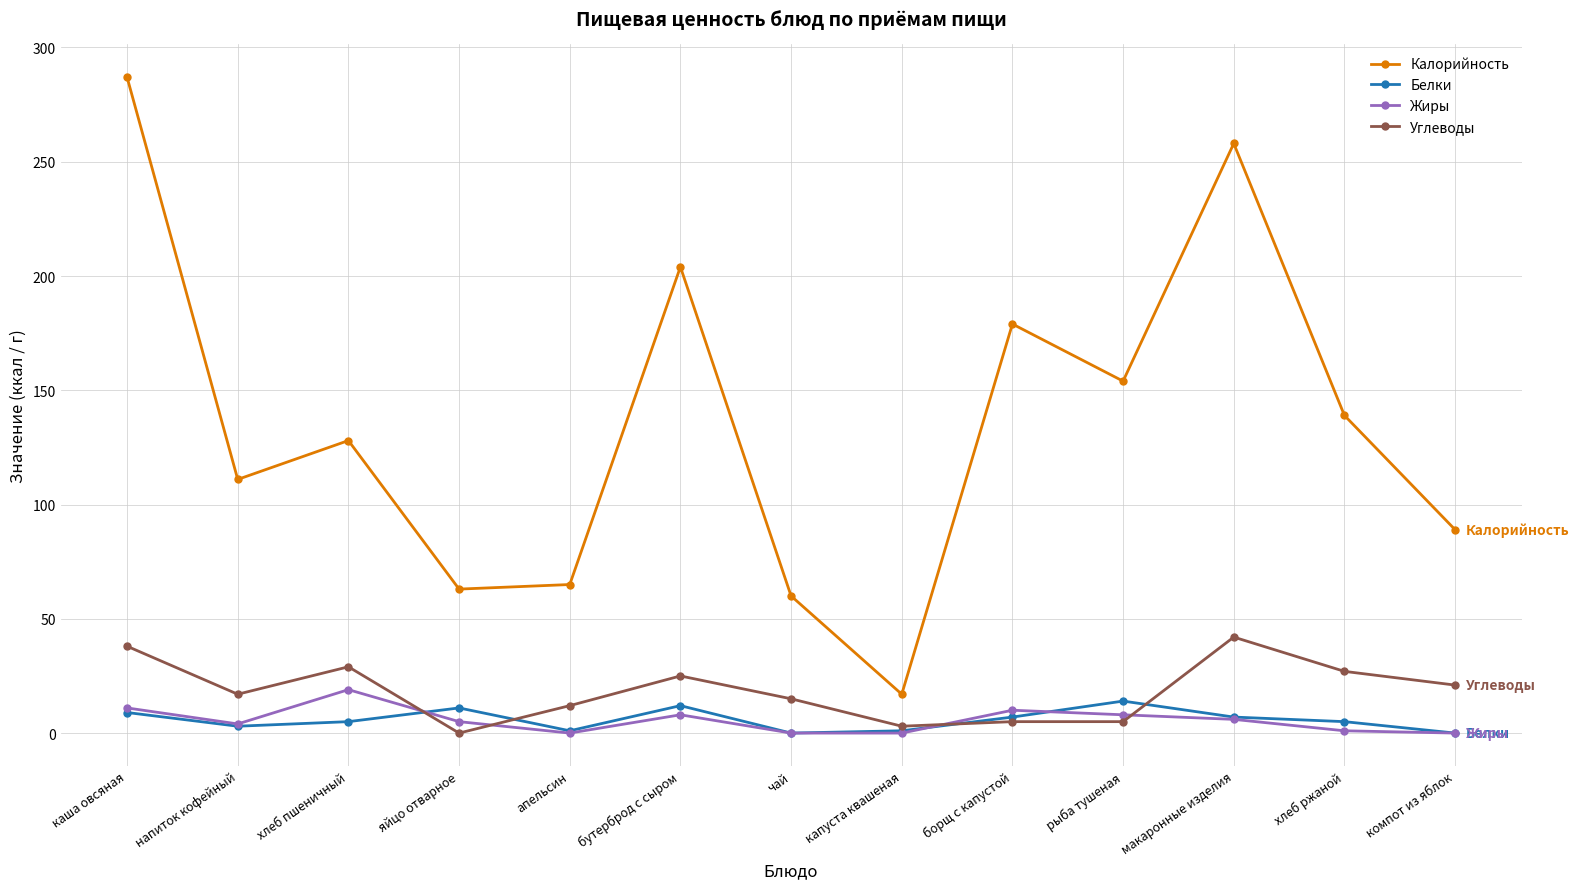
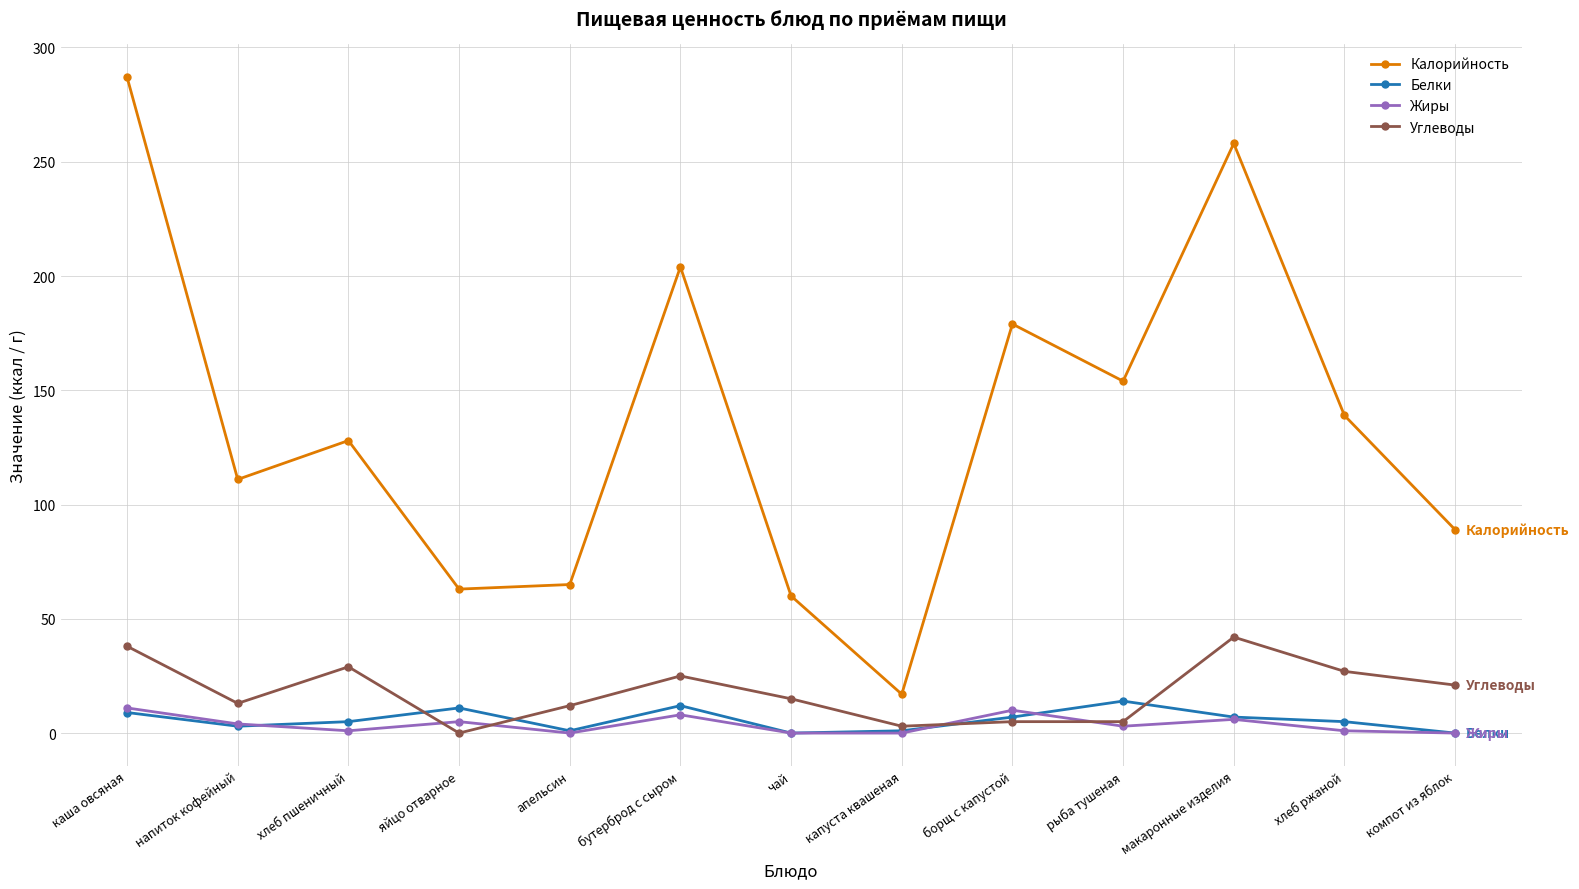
  {
    "Калорийность": {
      "каша овсяная": 287,
      "напиток кофейный": 111,
      "хлеб пшеничный": 128,
      "яйцо отварное": 63,
      "апельсин": 65,
      "бутерброд с сыром": 204,
      "чай": 60,
      "капуста квашеная": 17,
      "борщ с капустой": 179,
      "рыба тушеная": 154,
      "макаронные изделия": 258,
      "хлеб ржаной": 139,
      "компот из яблок": 89
    },
    "Белки": {
      "каша овсяная": 9,
      "хлеб пшеничный": 5,
      "яйцо отварное": 11,
      "бутерброд с сыром": 12,
      "борщ с капустой": 7,
      "рыба тушеная": 14,
      "хлеб ржаной": 5
    },
    "Жиры": {
      "каша овсяная": 11,
-     "хлеб пшеничный": 19,
+     "хлеб пшеничный": 1,
      "яйцо отварное": 5,
      "бутерброд с сыром": 8,
      "борщ с капустой": 10,
-     "рыба тушеная": 8,
+     "рыба тушеная": 3,
      "хлеб ржаной": 1
    },
    "Углеводы": {
      "каша овсяная": 38,
-     "напиток кофейный": 17,
+     "напиток кофейный": 13,
      "хлеб пшеничный": 29,
      "яйцо отварное": 0,
      "апельсин": 12,
      "бутерброд с сыром": 25,
      "чай": 15,
      "капуста квашеная": 3,
      "борщ с капустой": 5,
      "рыба тушеная": 5,
      "макаронные изделия": 42,
      "хлеб ржаной": 27,
      "компот из яблок": 21
    }
  }
